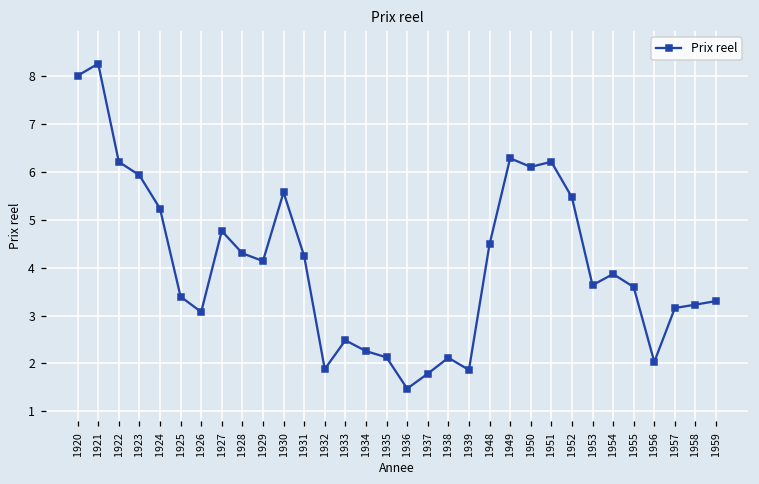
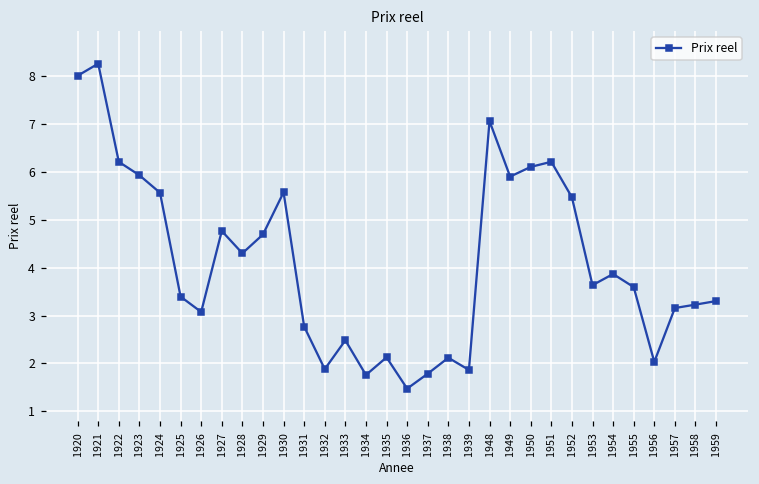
  {
    "1920": 8.0,
    "1921": 8.3,
    "1922": 6.2,
    "1923": 5.9,
-   "1924": 5.2,
+   "1924": 5.6,
    "1925": 3.4,
    "1926": 3.1,
    "1927": 4.8,
    "1928": 4.3,
-   "1929": 4.1,
+   "1929": 4.7,
    "1930": 5.6,
-   "1931": 4.2,
+   "1931": 2.8,
    "1932": 1.9,
    "1933": 2.5,
-   "1934": 2.3,
+   "1934": 1.8,
    "1935": 2.1,
    "1936": 1.5,
    "1937": 1.8,
    "1938": 2.1,
    "1939": 1.9,
-   "1948": 4.5,
-   "1949": 6.3,
+   "1948": 7.1,
+   "1949": 5.9,
    "1950": 6.1,
    "1951": 6.2,
    "1952": 5.5,
    "1953": 3.6,
    "1954": 3.9,
    "1955": 3.6,
    "1956": 2.0,
    "1957": 3.2,
    "1958": 3.2,
    "1959": 3.3
  }
